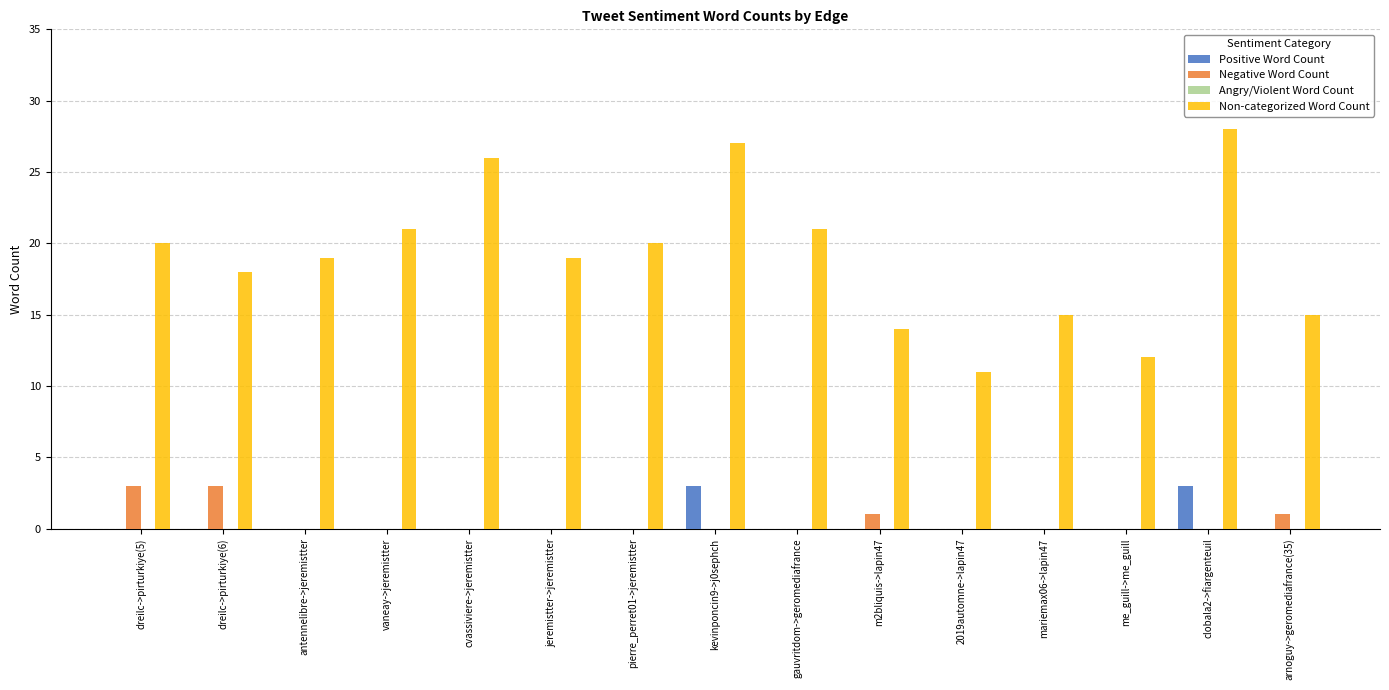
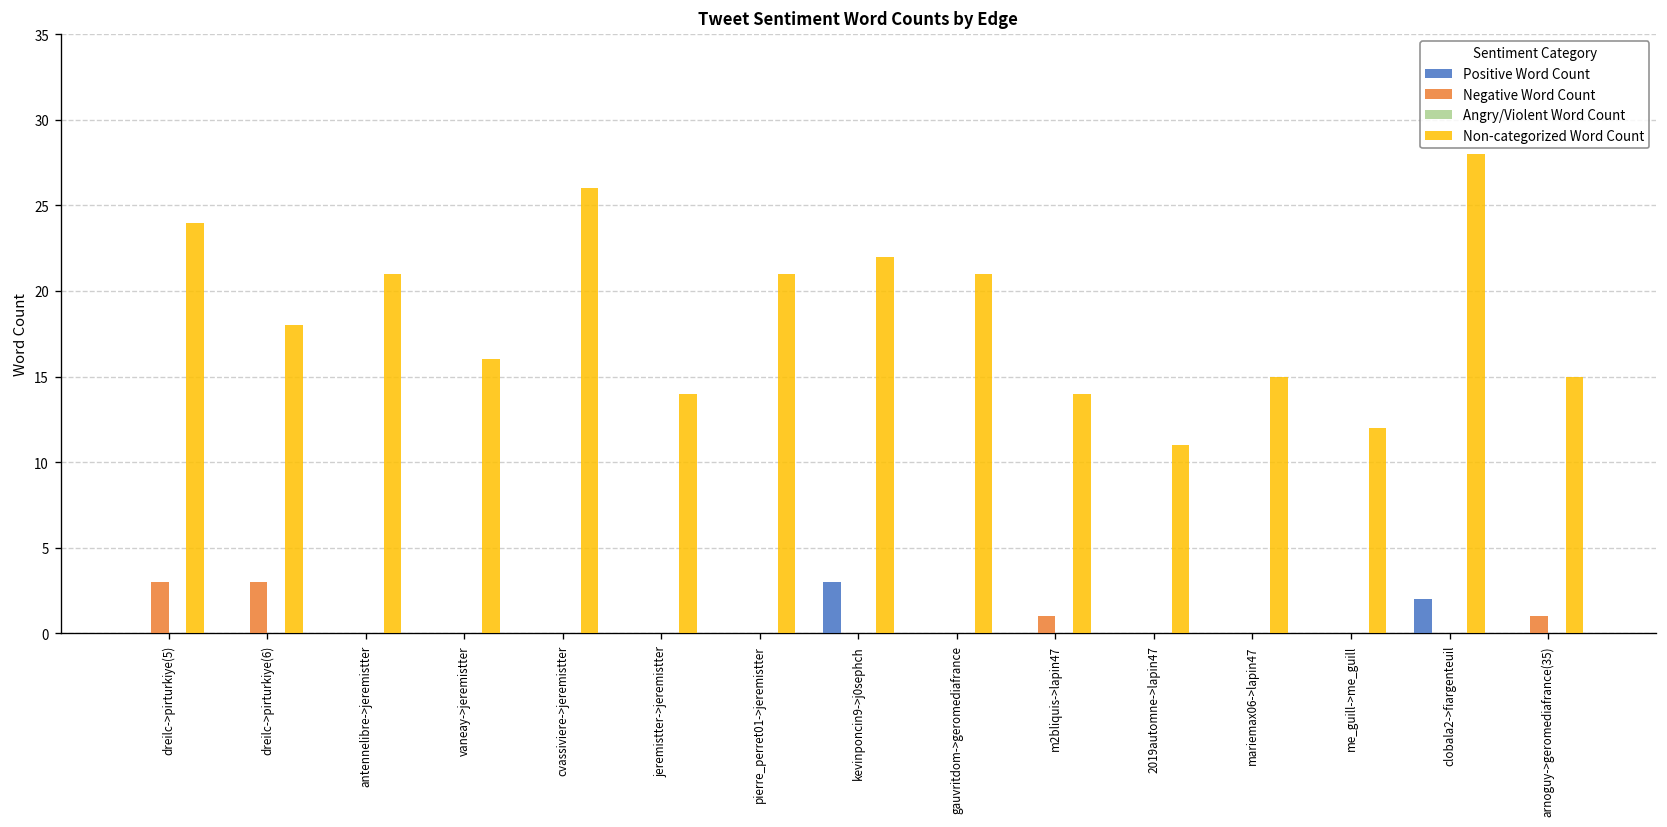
  {
    "Positive Word Count": {
      "dreilc->pirturkiye(5)": 0,
      "dreilc->pirturkiye(6)": 0,
      "antennelibre->jeremistter": 0,
      "vaneay->jeremistter": 0,
      "cvassiviere->jeremistter": 0,
      "jeremistter->jeremistter": 0,
      "pierre_perret01->jeremistter": 0,
      "kevinponcin9->j0sephch": 3,
      "gauvritdom->geromediafrance": 0,
      "m2bliquis->lapin47": 0,
      "2019automne->lapin47": 0,
      "mariemax06->lapin47": 0,
      "me_guill->me_guill": 0,
-     "clobala2->fiargenteuil": 3,
+     "clobala2->fiargenteuil": 2,
      "arnoguy->geromediafrance(35)": 0
    },
    "Negative Word Count": {
      "dreilc->pirturkiye(5)": 3,
      "dreilc->pirturkiye(6)": 3,
      "antennelibre->jeremistter": 0,
      "vaneay->jeremistter": 0,
      "cvassiviere->jeremistter": 0,
      "jeremistter->jeremistter": 0,
      "pierre_perret01->jeremistter": 0,
      "kevinponcin9->j0sephch": 0,
      "gauvritdom->geromediafrance": 0,
      "m2bliquis->lapin47": 1,
      "2019automne->lapin47": 0,
      "mariemax06->lapin47": 0,
      "me_guill->me_guill": 0,
      "clobala2->fiargenteuil": 0,
      "arnoguy->geromediafrance(35)": 1
    },
    "Angry/Violent Word Count": {
      "dreilc->pirturkiye(5)": 0,
      "dreilc->pirturkiye(6)": 0,
      "antennelibre->jeremistter": 0,
      "vaneay->jeremistter": 0,
      "cvassiviere->jeremistter": 0,
      "jeremistter->jeremistter": 0,
      "pierre_perret01->jeremistter": 0,
      "kevinponcin9->j0sephch": 0,
      "gauvritdom->geromediafrance": 0,
      "m2bliquis->lapin47": 0,
      "2019automne->lapin47": 0,
      "mariemax06->lapin47": 0,
      "me_guill->me_guill": 0,
      "clobala2->fiargenteuil": 0,
      "arnoguy->geromediafrance(35)": 0
    },
    "Non-categorized Word Count": {
-     "dreilc->pirturkiye(5)": 20,
+     "dreilc->pirturkiye(5)": 24,
      "dreilc->pirturkiye(6)": 18,
-     "antennelibre->jeremistter": 19,
-     "vaneay->jeremistter": 21,
+     "antennelibre->jeremistter": 21,
+     "vaneay->jeremistter": 16,
      "cvassiviere->jeremistter": 26,
-     "jeremistter->jeremistter": 19,
-     "pierre_perret01->jeremistter": 20,
-     "kevinponcin9->j0sephch": 27,
+     "jeremistter->jeremistter": 14,
+     "pierre_perret01->jeremistter": 21,
+     "kevinponcin9->j0sephch": 22,
      "gauvritdom->geromediafrance": 21,
      "m2bliquis->lapin47": 14,
      "2019automne->lapin47": 11,
      "mariemax06->lapin47": 15,
      "me_guill->me_guill": 12,
      "clobala2->fiargenteuil": 28,
      "arnoguy->geromediafrance(35)": 15
    }
  }
